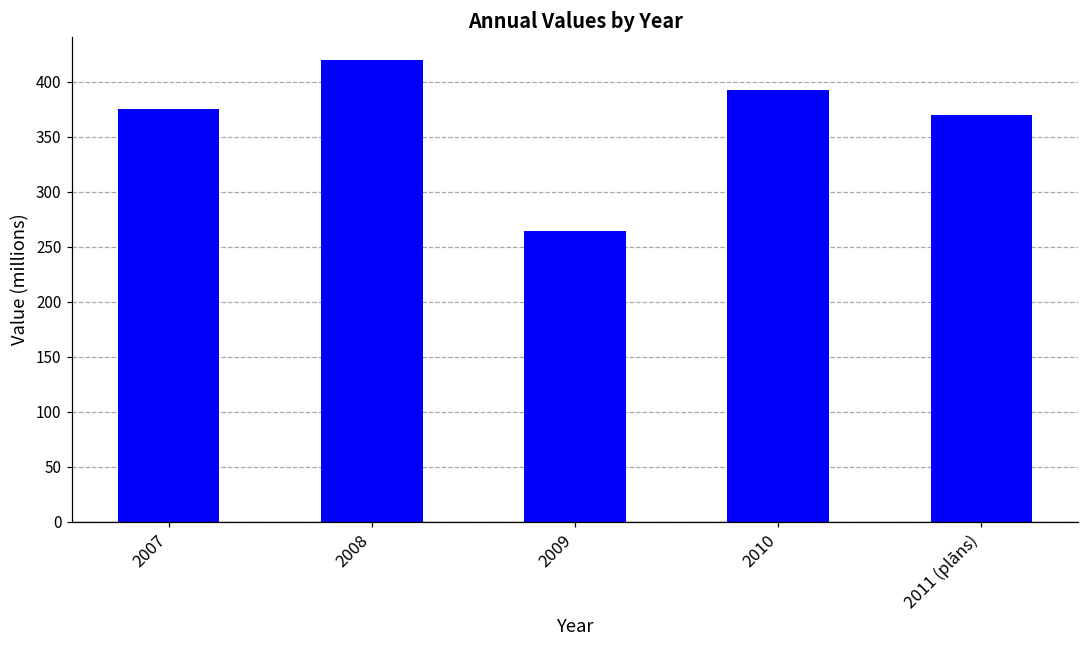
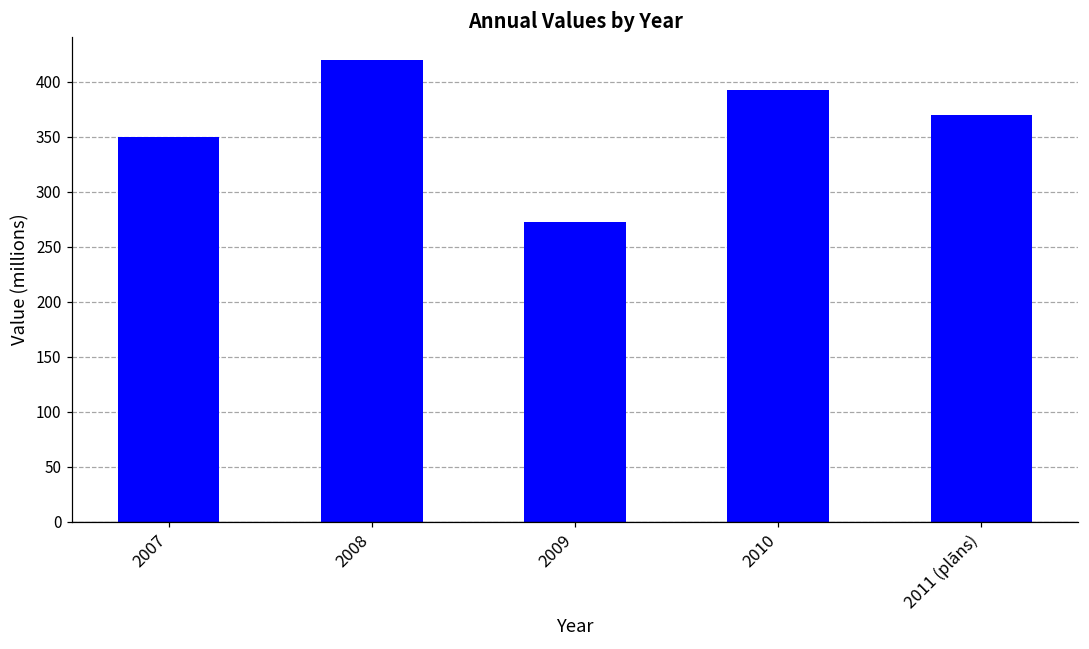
  {
-   "2007": 376,
+   "2007": 350,
    "2008": 420,
-   "2009": 264,
+   "2009": 273,
    "2010": 393,
    "2011 (plāns)": 370
  }
